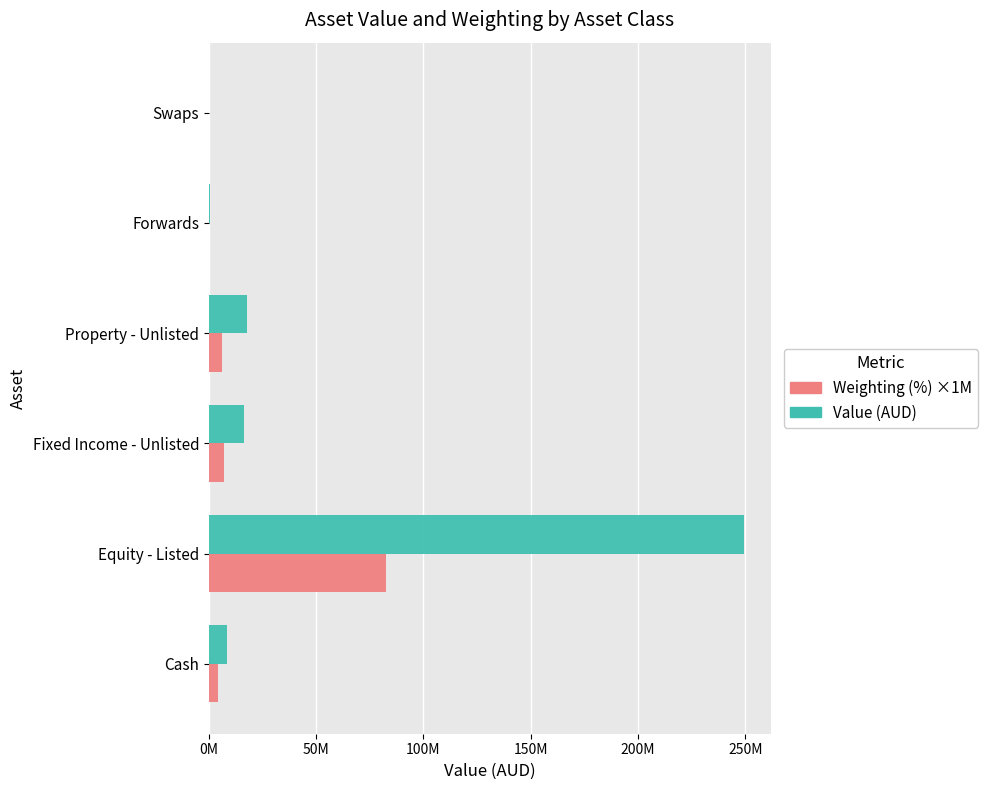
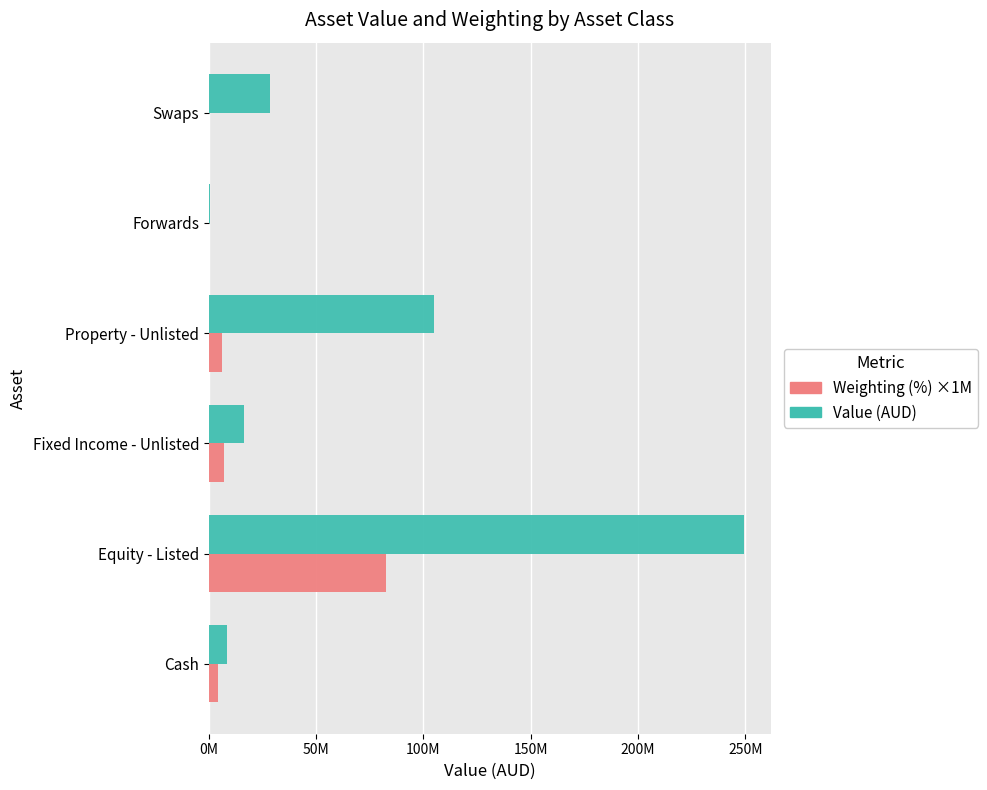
  {
    "Value (AUD)": {
-     "Swaps": 0,
-     "Property - Unlisted": 18000000,
+     "Swaps": 29000000,
+     "Property - Unlisted": 105000000,
      "Fixed Income - Unlisted": 17000000,
      "Equity - Listed": 249000000,
      "Cash": 8000000
    }
  }
